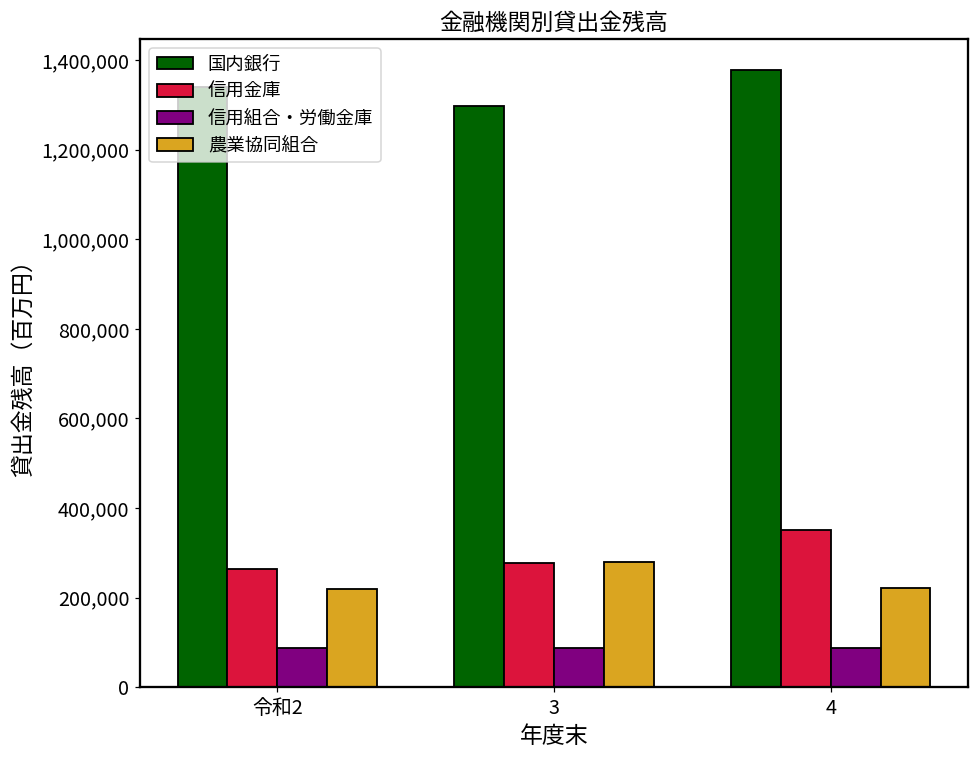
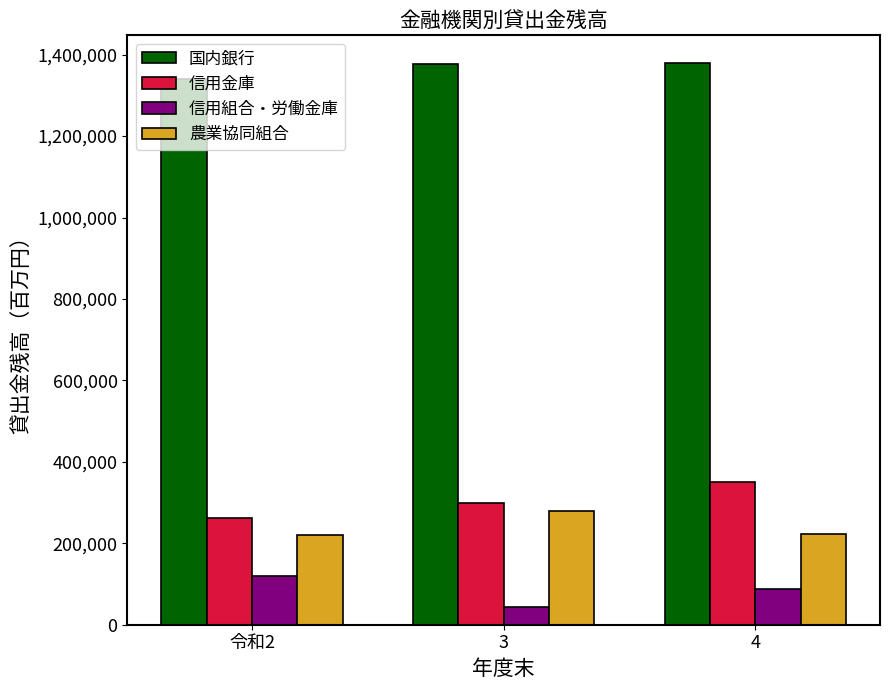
  {
    "国内銀行": {
-     "3": "1,300,000",
+     "3": "1,380,000",
      "4": "1,380,000"
    },
    "信用金庫": {
      "令和2": "260,000",
-     "3": "280,000",
+     "3": "300,000",
      "4": "350,000"
    },
    "信用組合・労働金庫": {
-     "令和2": "90,000",
-     "3": "90,000",
+     "令和2": "120,000",
+     "3": "40,000",
      "4": "90,000"
    },
    "農業協同組合": {
      "令和2": "220,000",
      "3": "280,000",
      "4": "220,000"
    }
  }
